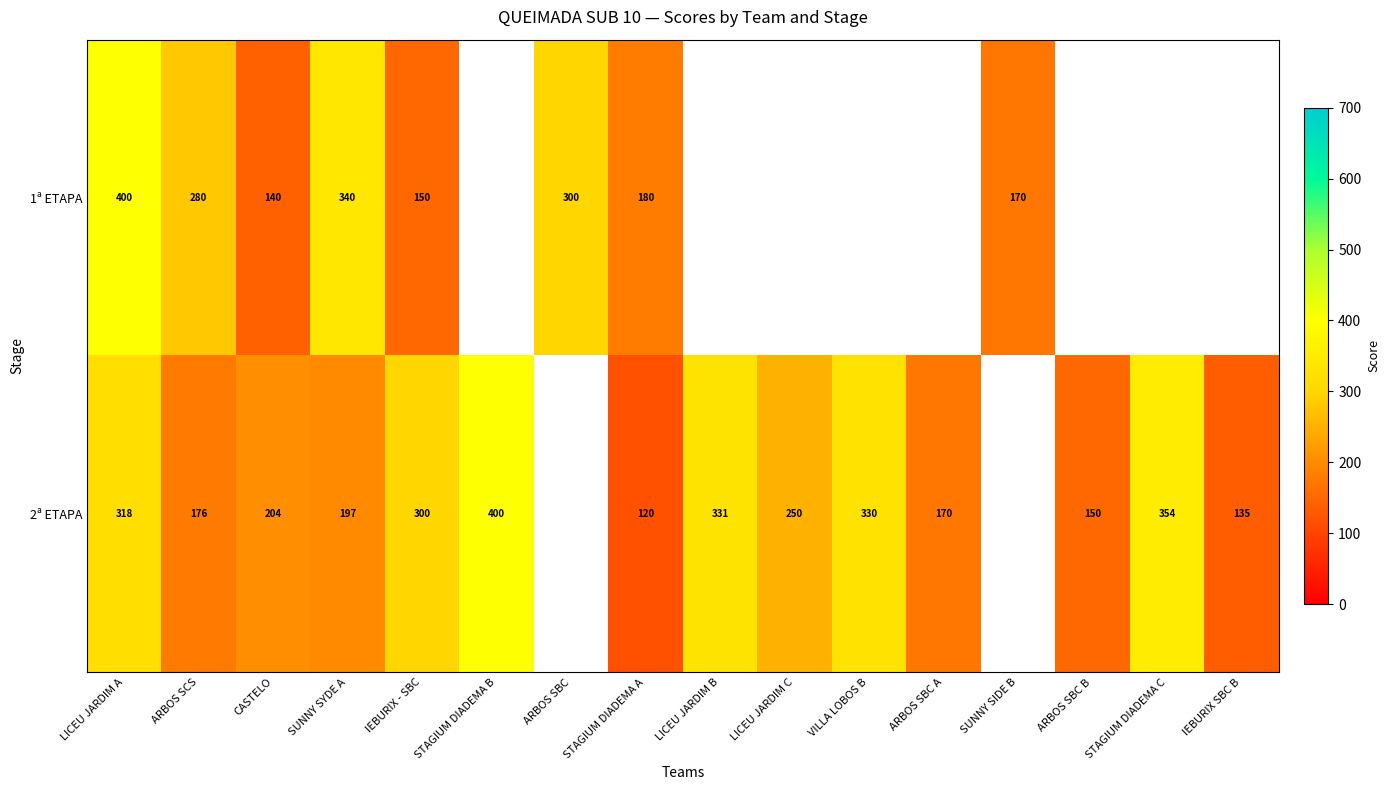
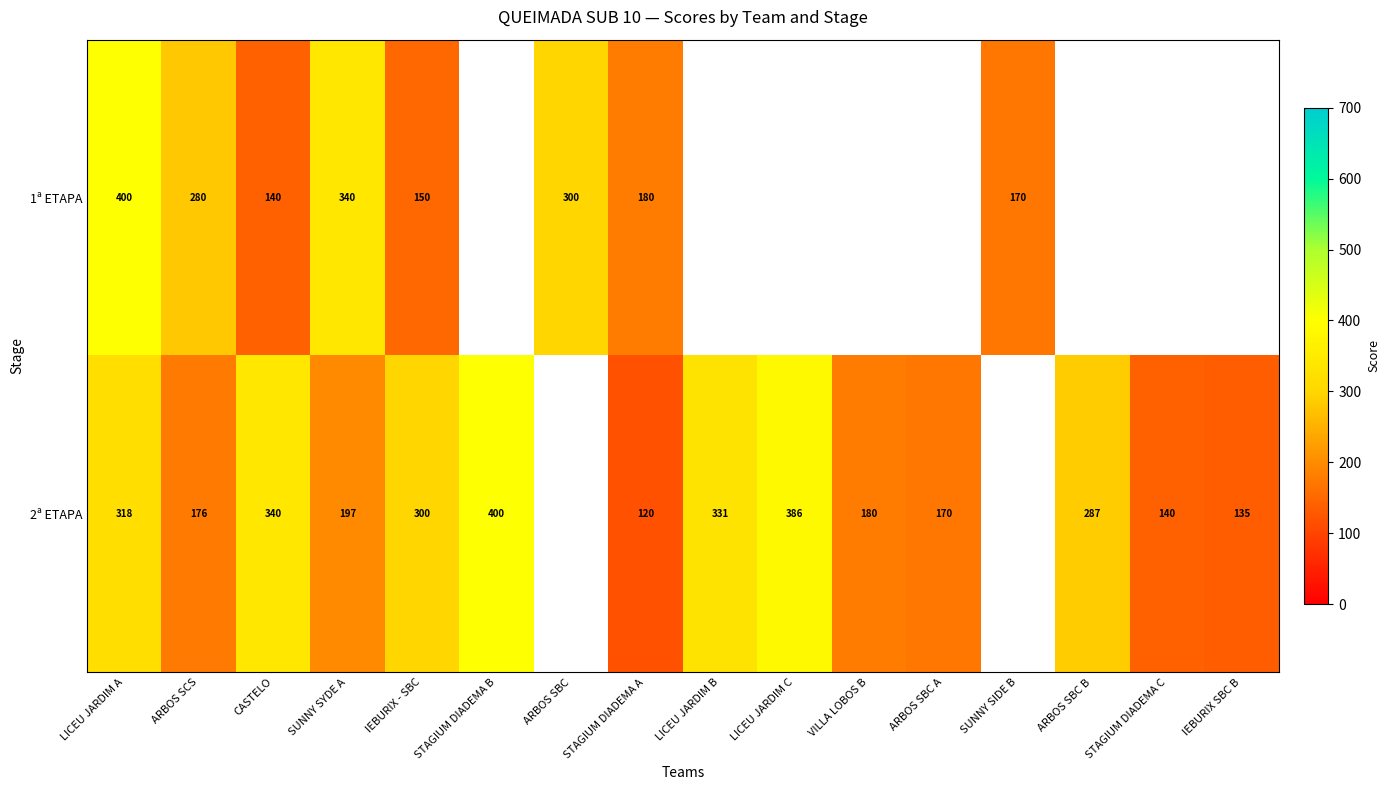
  {
    "1ª ETAPA": {
      "LICEU JARDIM A": 400,
      "ARBOS SCS": 280,
      "CASTELO": 140,
      "SUNNY SYDE A": 340,
      "IEBURIX - SBC": 150,
      "ARBOS SBC": 300,
      "STAGIUM DIADEMA A": 180,
      "SUNNY SIDE B": 170
    },
    "2ª ETAPA": {
      "LICEU JARDIM A": 318,
      "ARBOS SCS": 176,
-     "CASTELO": 204,
+     "CASTELO": 340,
      "SUNNY SYDE A": 197,
      "IEBURIX - SBC": 300,
      "STAGIUM DIADEMA B": 400,
      "STAGIUM DIADEMA A": 120,
      "LICEU JARDIM B": 331,
-     "LICEU JARDIM C": 250,
-     "VILLA LOBOS B": 330,
+     "LICEU JARDIM C": 386,
+     "VILLA LOBOS B": 180,
      "ARBOS SBC A": 170,
-     "ARBOS SBC B": 150,
-     "STAGIUM DIADEMA C": 354,
+     "ARBOS SBC B": 287,
+     "STAGIUM DIADEMA C": 140,
      "IEBURIX SBC B": 135
    }
  }
